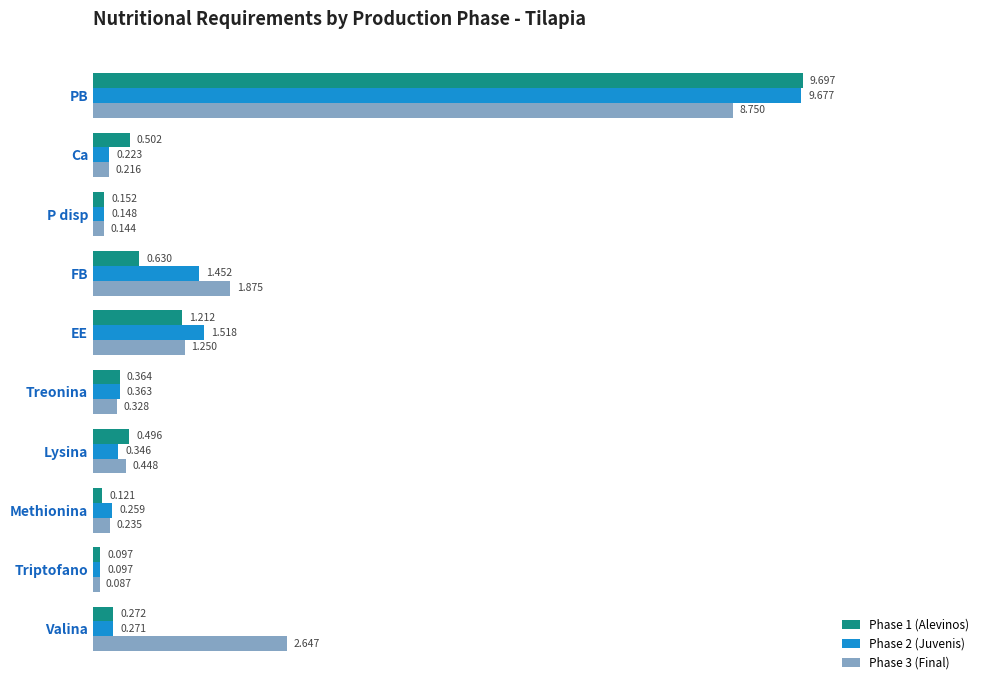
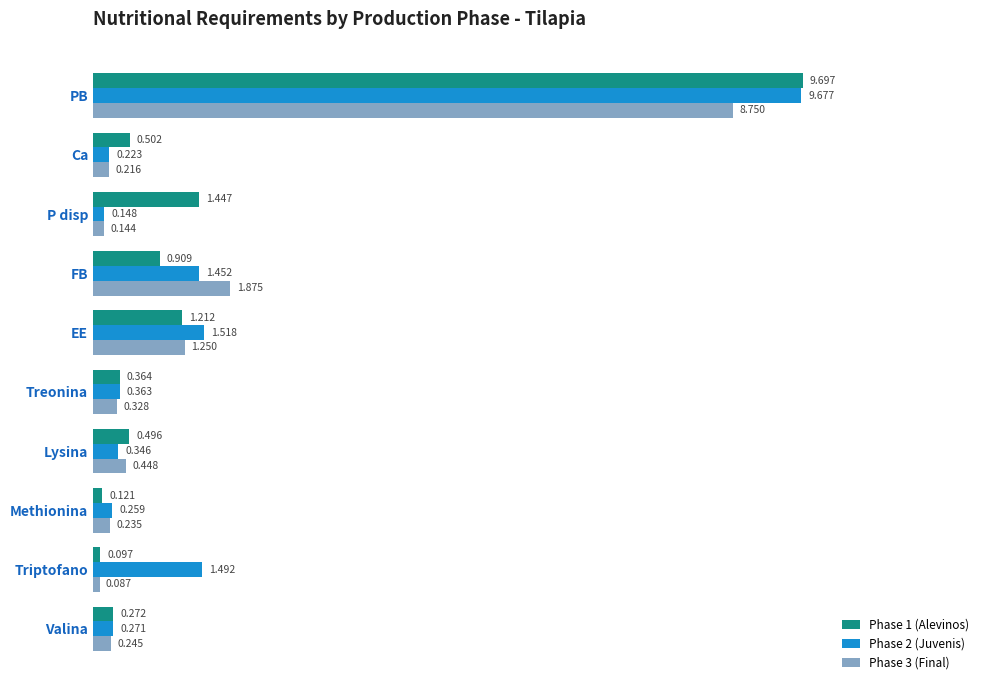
  {
    "Phase 1 (Alevinos)": {
      "PB": 9.697,
      "Ca": 0.502,
-     "P disp": 0.152,
-     "FB": 0.630,
+     "P disp": 1.447,
+     "FB": 0.909,
      "EE": 1.212,
      "Treonina": 0.364,
      "Lysina": 0.496,
      "Methionina": 0.121,
      "Triptofano": 0.097,
      "Valina": 0.272
    },
    "Phase 2 (Juvenis)": {
      "PB": 9.677,
      "Ca": 0.223,
      "P disp": 0.148,
      "FB": 1.452,
      "EE": 1.518,
      "Treonina": 0.363,
      "Lysina": 0.346,
      "Methionina": 0.259,
-     "Triptofano": 0.097,
+     "Triptofano": 1.492,
      "Valina": 0.271
    },
    "Phase 3 (Final)": {
      "PB": 8.750,
      "Ca": 0.216,
      "P disp": 0.144,
      "FB": 1.875,
      "EE": 1.250,
      "Treonina": 0.328,
      "Lysina": 0.448,
      "Methionina": 0.235,
      "Triptofano": 0.087,
-     "Valina": 2.647
+     "Valina": 0.245
    }
  }
